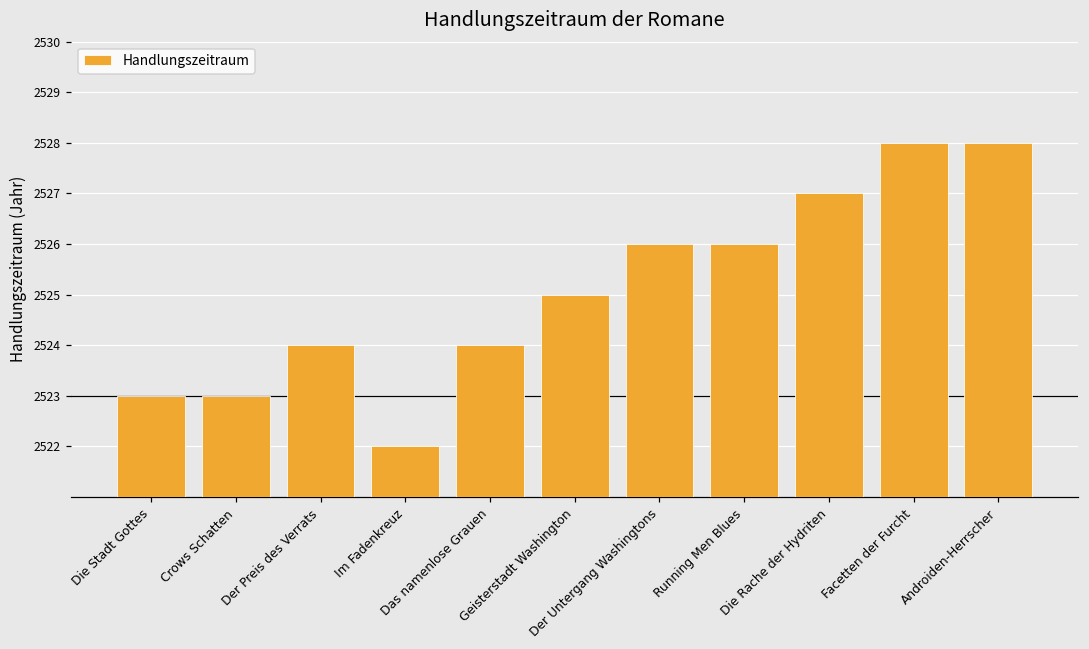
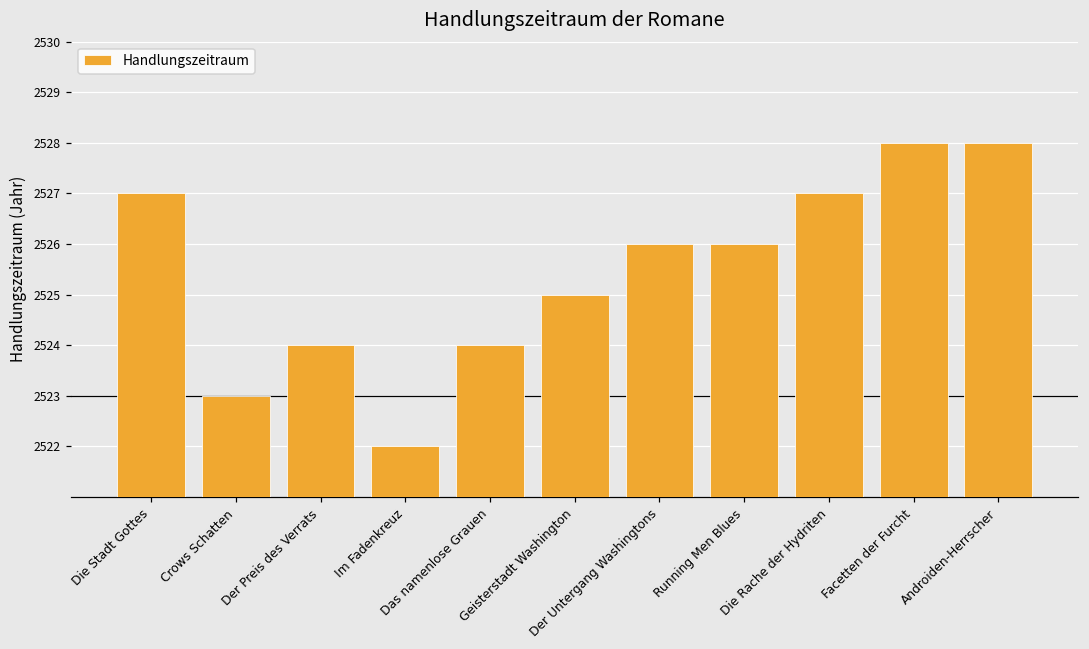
  {
-   "Die Stadt Gottes": 2523,
+   "Die Stadt Gottes": 2527,
    "Crows Schatten": 2523,
    "Der Preis des Verrats": 2524,
    "Im Fadenkreuz": 2522,
    "Das namenlose Grauen": 2524,
    "Geisterstadt Washington": 2525,
    "Der Untergang Washingtons": 2526,
    "Running Men Blues": 2526,
    "Die Rache der Hydriten": 2527,
    "Facetten der Furcht": 2528,
    "Androiden-Herrscher": 2528
  }
